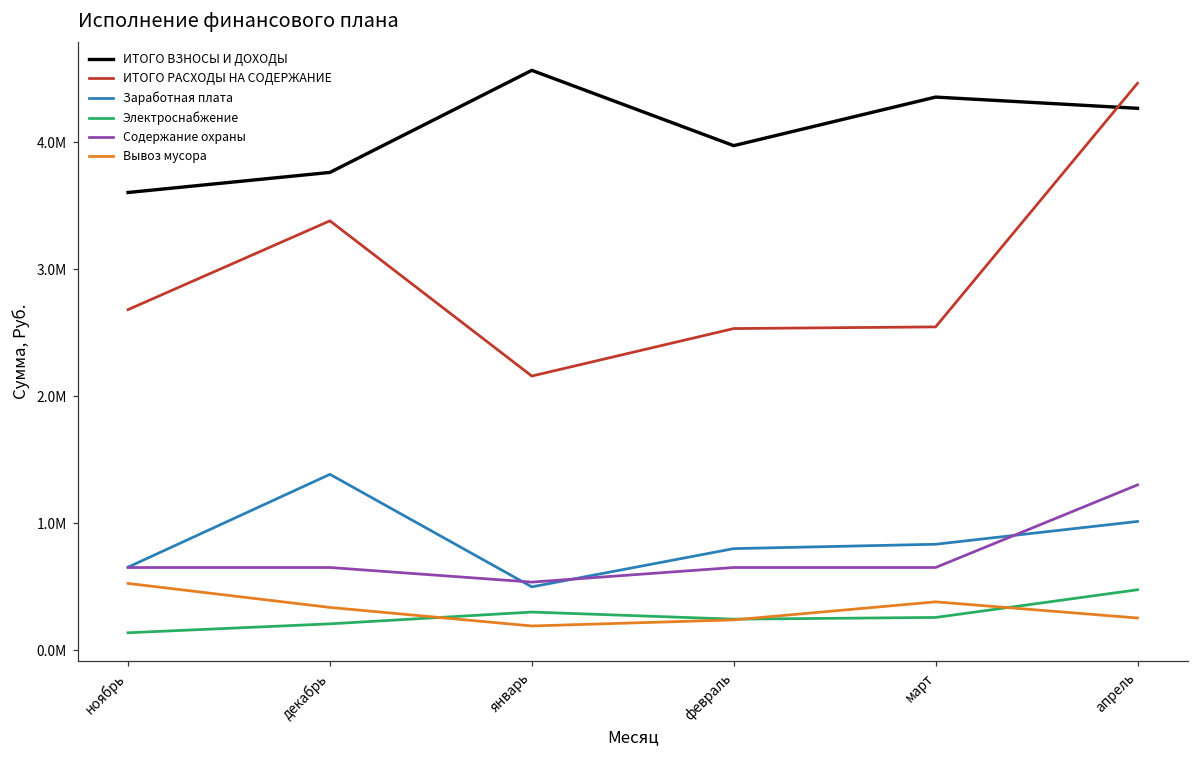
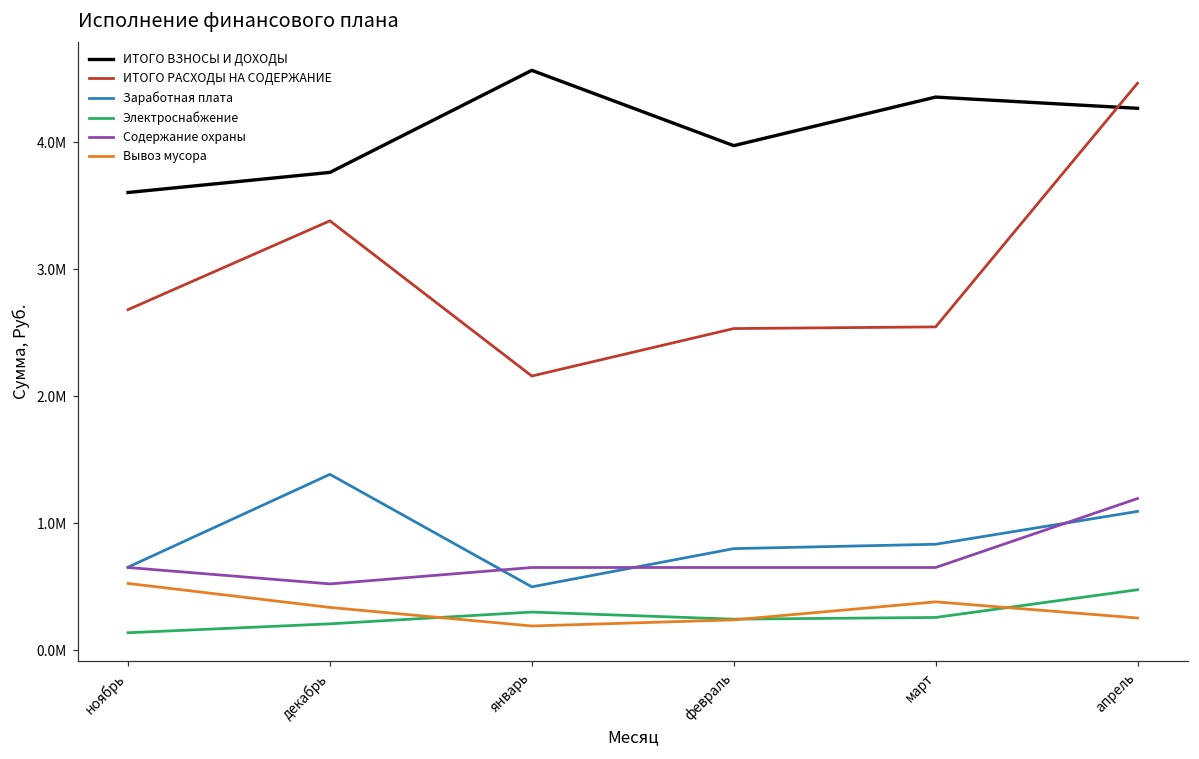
  {
    "ИТОГО ВЗНОСЫ И ДОХОДЫ": {
      "ноябрь": "3.60М",
      "декабрь": "3.76М",
      "январь": "4.56М",
      "февраль": "3.97М",
      "март": "4.35М",
      "апрель": "4.27М"
    },
    "ИТОГО РАСХОДЫ НА СОДЕРЖАНИЕ": {
      "ноябрь": "2.68М",
      "декабрь": "3.38М",
      "январь": "2.16М",
      "февраль": "2.53М",
      "март": "2.54М",
      "апрель": "4.46М"
    },
    "Заработная плата": {
      "декабрь": "1.38М",
      "январь": "0.50М",
      "февраль": "0.80М",
      "март": "0.83М",
-     "апрель": "1.01М"
+     "апрель": "1.09М"
    },
    "Электроснабжение": {
      "ноябрь": "0.14М",
      "декабрь": "0.21М",
      "январь": "0.30М",
      "март": "0.26М",
      "апрель": "0.48М"
    },
    "Содержание охраны": {
-     "декабрь": "0.65М",
-     "январь": "0.54М",
+     "декабрь": "0.52М",
+     "январь": "0.65М",
      "февраль": "0.65М",
      "март": "0.65М",
-     "апрель": "1.30М"
+     "апрель": "1.19М"
    },
    "Вывоз мусора": {
      "ноябрь": "0.53М",
      "декабрь": "0.34М",
      "январь": "0.19М",
      "март": "0.38М",
      "апрель": "0.25М"
    }
  }
